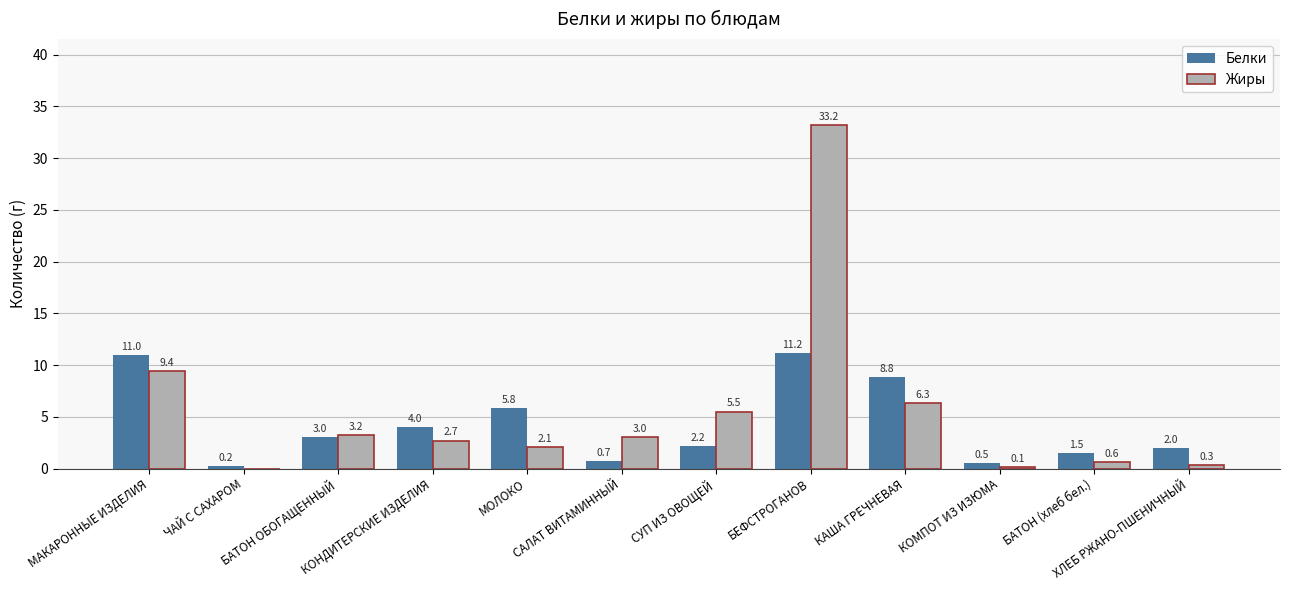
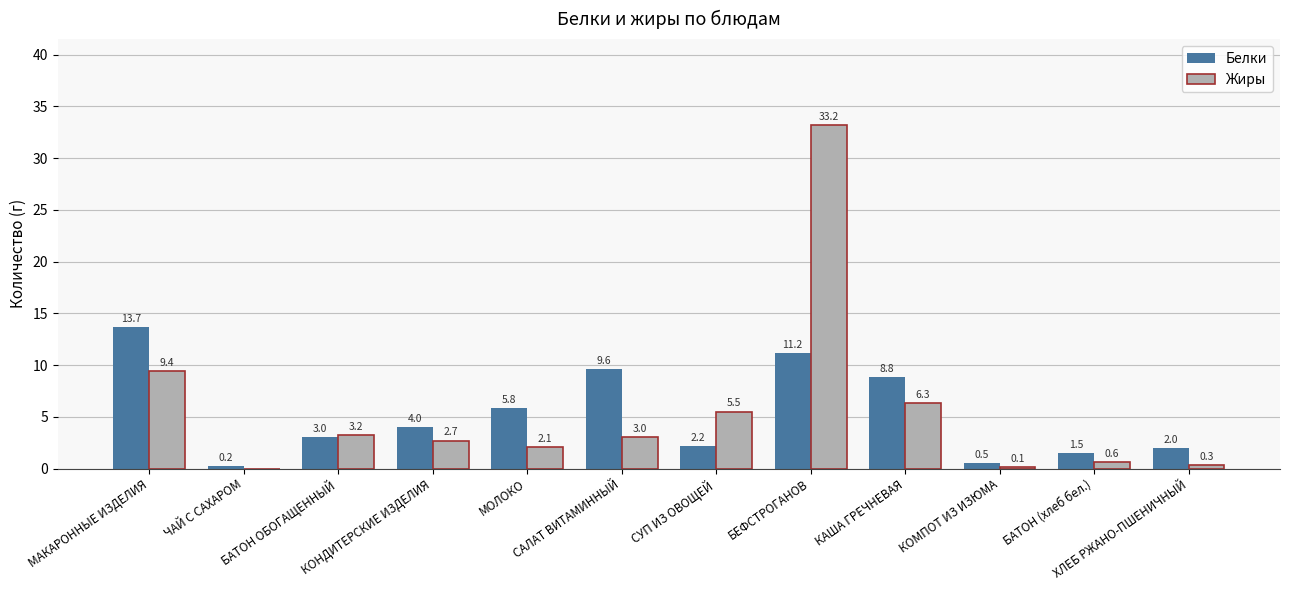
  {
    "Белки": {
-     "МАКАРОННЫЕ ИЗДЕЛИЯ": 11.0,
+     "МАКАРОННЫЕ ИЗДЕЛИЯ": 13.7,
      "ЧАЙ С САХАРОМ": 0.2,
      "БАТОН ОБОГАЩЕННЫЙ": 3.0,
      "КОНДИТЕРСКИЕ ИЗДЕЛИЯ": 4.0,
      "МОЛОКО": 5.8,
-     "САЛАТ ВИТАМИННЫЙ": 0.7,
+     "САЛАТ ВИТАМИННЫЙ": 9.6,
      "СУП ИЗ ОВОЩЕЙ": 2.2,
      "БЕФСТРОГАНОВ": 11.2,
      "КАША ГРЕЧНЕВАЯ": 8.8,
      "КОМПОТ ИЗ ИЗЮМА": 0.5,
      "БАТОН (хлеб бел.)": 1.5,
      "ХЛЕБ РЖАНО-ПШЕНИЧНЫЙ": 2.0
    },
    "Жиры": {
      "МАКАРОННЫЕ ИЗДЕЛИЯ": 9.4,
      "БАТОН ОБОГАЩЕННЫЙ": 3.2,
      "КОНДИТЕРСКИЕ ИЗДЕЛИЯ": 2.7,
      "МОЛОКО": 2.1,
      "САЛАТ ВИТАМИННЫЙ": 3.0,
      "СУП ИЗ ОВОЩЕЙ": 5.5,
      "БЕФСТРОГАНОВ": 33.2,
      "КАША ГРЕЧНЕВАЯ": 6.3,
      "КОМПОТ ИЗ ИЗЮМА": 0.1,
      "БАТОН (хлеб бел.)": 0.6,
      "ХЛЕБ РЖАНО-ПШЕНИЧНЫЙ": 0.3
    }
  }
